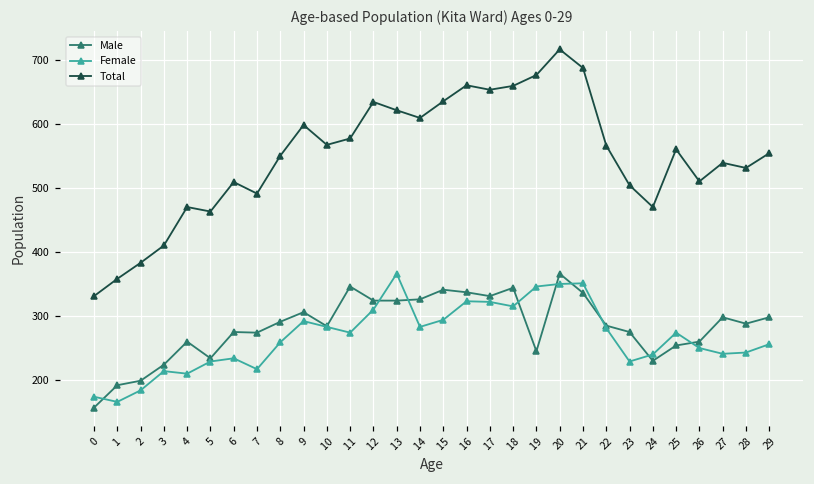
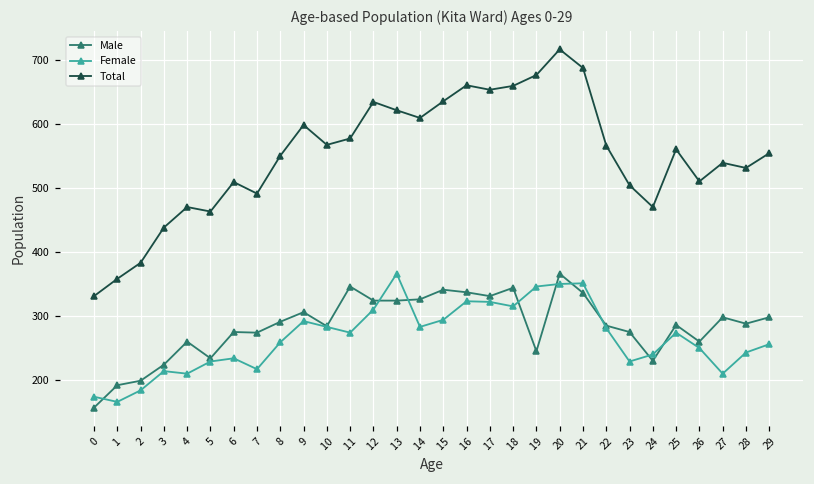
  {
    "Male": {
      "0": 160,
      "1": 190,
      "2": 200,
      "3": 220,
      "4": 260,
      "5": 230,
      "6": 280,
      "7": 270,
      "8": 290,
      "9": 310,
      "11": 350,
      "12": 320,
      "13": 320,
      "14": 330,
      "15": 340,
      "16": 340,
      "17": 330,
      "18": 340,
      "19": 250,
      "20": 370,
      "21": 340,
      "23": 280,
      "24": 230,
-     "25": 250,
+     "25": 290,
      "26": 260,
      "27": 300,
      "28": 290,
      "29": 300
    },
    "Female": {
      "0": 170,
      "1": 170,
      "2": 180,
      "3": 210,
      "4": 210,
      "5": 230,
      "6": 230,
      "7": 220,
      "8": 260,
      "9": 290,
      "11": 270,
      "12": 310,
      "13": 370,
      "14": 280,
      "15": 290,
      "16": 320,
      "17": 320,
      "18": 320,
      "19": 350,
      "20": 350,
      "21": 350,
      "23": 230,
      "24": 240,
      "25": 270,
      "26": 250,
-     "27": 240,
+     "27": 210,
      "28": 240,
      "29": 260
    },
    "Total": {
      "0": 330,
      "1": 360,
      "2": 380,
-     "3": 410,
+     "3": 440,
      "4": 470,
      "5": 460,
      "6": 510,
      "7": 490,
      "8": 550,
      "9": 600,
      "10": 570,
      "11": 580,
      "12": 630,
      "13": 620,
      "14": 610,
      "15": 640,
      "16": 660,
      "17": 650,
      "18": 660,
      "19": 680,
      "20": 720,
      "21": 690,
      "22": 570,
      "23": 500,
      "24": 470,
      "25": 560,
      "26": 510,
      "27": 540,
      "28": 530,
      "29": 550
    }
  }
